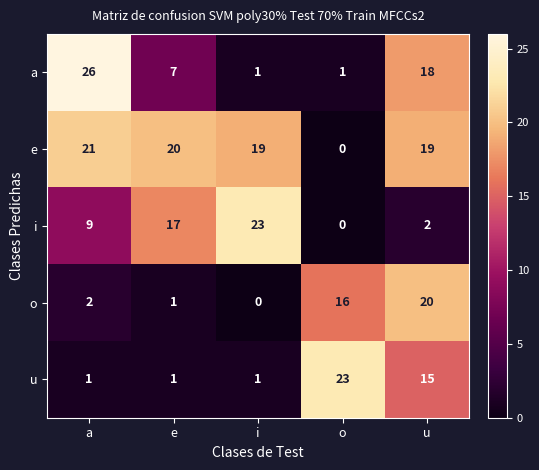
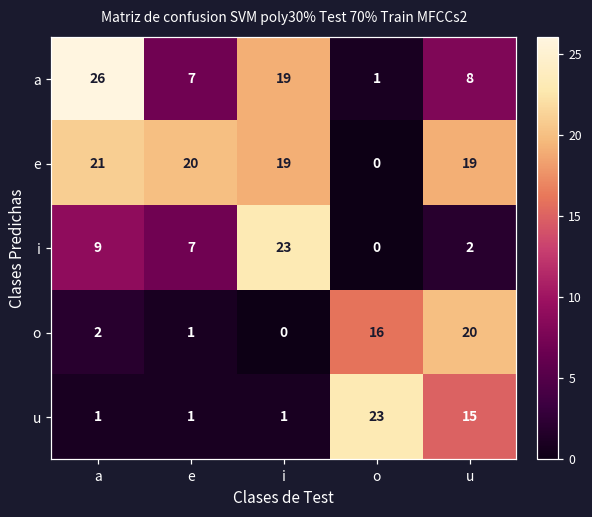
  {
    "a": {
      "a": 26,
      "e": 7,
-     "i": 1,
+     "i": 19,
      "o": 1,
-     "u": 18
+     "u": 8
    },
    "e": {
      "a": 21,
      "e": 20,
      "i": 19,
      "o": 0,
      "u": 19
    },
    "i": {
      "a": 9,
-     "e": 17,
+     "e": 7,
      "i": 23,
      "o": 0,
      "u": 2
    },
    "o": {
      "a": 2,
      "e": 1,
      "i": 0,
      "o": 16,
      "u": 20
    },
    "u": {
      "a": 1,
      "e": 1,
      "i": 1,
      "o": 23,
      "u": 15
    }
  }
